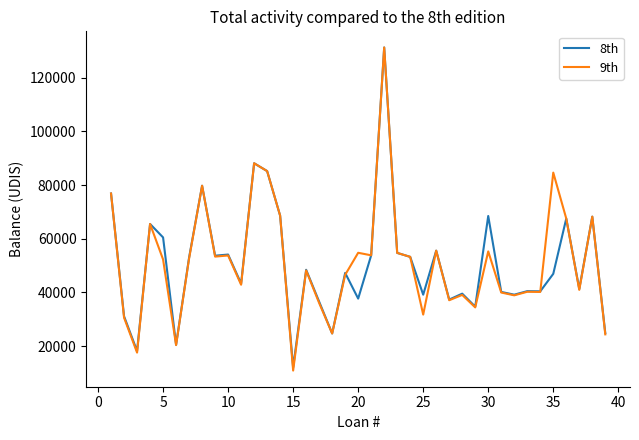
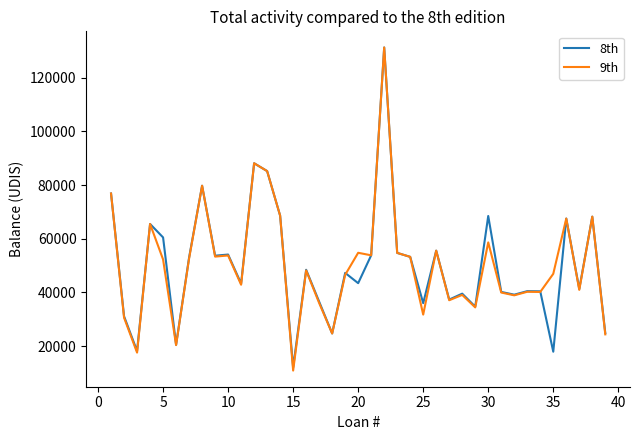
  {
    "8th": {
      "5": 60000,
      "15": 12000,
-     "20": 38000,
-     "25": 39000,
+     "20": 43000,
+     "25": 36000,
      "30": 68000,
-     "35": 47000
+     "35": 18000
    },
    "9th": {
      "5": 52000,
      "15": 11000,
      "20": 55000,
      "25": 32000,
-     "30": 55000,
-     "35": 85000
+     "30": 59000,
+     "35": 47000
    }
  }
